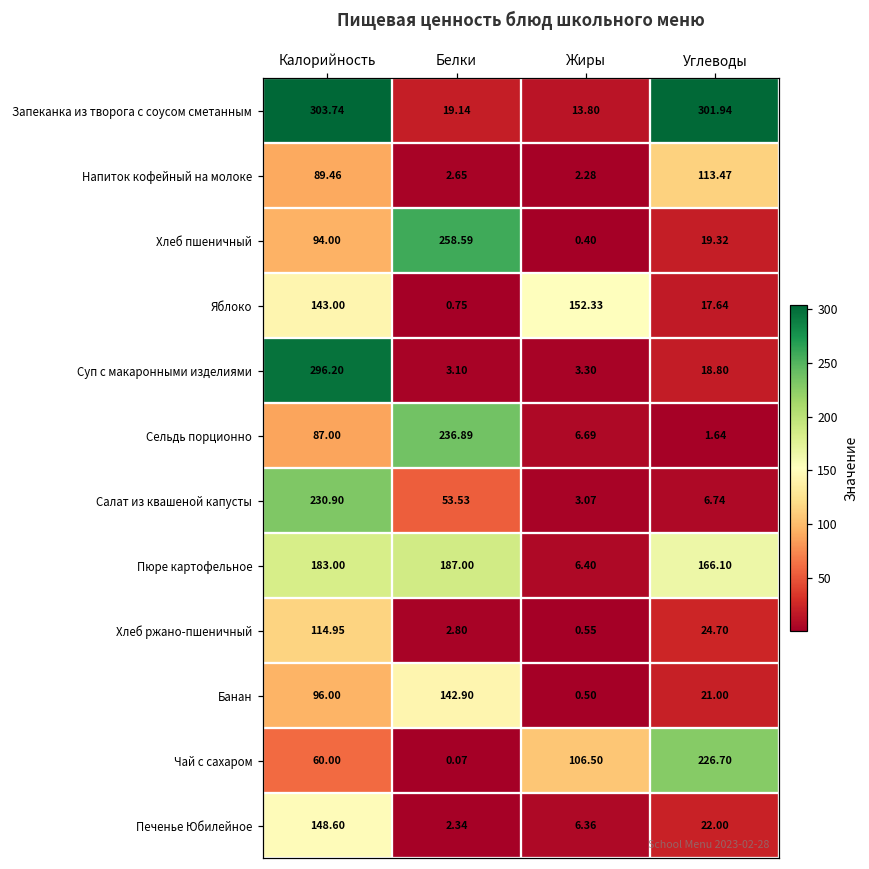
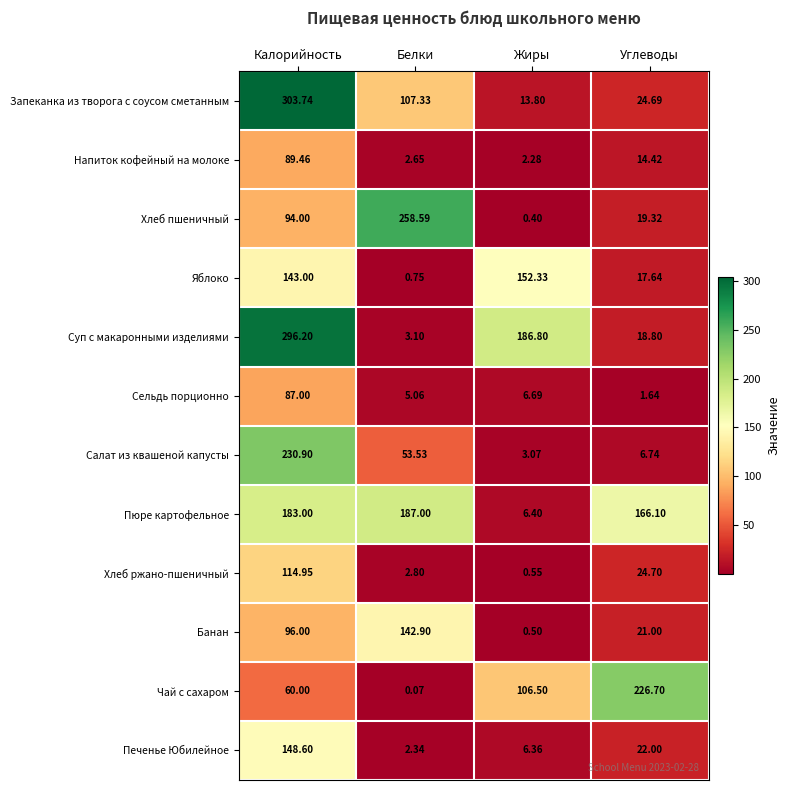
  {
    "Запеканка из творога с соусом сметанным": {
      "Калорийность": 303.74,
-     "Белки": 19.14,
+     "Белки": 107.33,
      "Жиры": 13.80,
-     "Углеводы": 301.94
+     "Углеводы": 24.69
    },
    "Напиток кофейный на молоке": {
      "Калорийность": 89.46,
      "Белки": 2.65,
      "Жиры": 2.28,
-     "Углеводы": 113.47
+     "Углеводы": 14.42
    },
    "Хлеб пшеничный": {
      "Калорийность": 94.00,
      "Белки": 258.59,
      "Жиры": 0.40,
      "Углеводы": 19.32
    },
    "Яблоко": {
      "Калорийность": 143.00,
      "Белки": 0.75,
      "Жиры": 152.33,
      "Углеводы": 17.64
    },
    "Суп с макаронными изделиями": {
      "Калорийность": 296.20,
      "Белки": 3.10,
-     "Жиры": 3.30,
+     "Жиры": 186.80,
      "Углеводы": 18.80
    },
    "Сельдь порционно": {
      "Калорийность": 87.00,
-     "Белки": 236.89,
+     "Белки": 5.06,
      "Жиры": 6.69,
      "Углеводы": 1.64
    },
    "Салат из квашеной капусты": {
      "Калорийность": 230.90,
      "Белки": 53.53,
      "Жиры": 3.07,
      "Углеводы": 6.74
    },
    "Пюре картофельное": {
      "Калорийность": 183.00,
      "Белки": 187.00,
      "Жиры": 6.40,
      "Углеводы": 166.10
    },
    "Хлеб ржано-пшеничный": {
      "Калорийность": 114.95,
      "Белки": 2.80,
      "Жиры": 0.55,
      "Углеводы": 24.70
    },
    "Банан": {
      "Калорийность": 96.00,
      "Белки": 142.90,
      "Жиры": 0.50,
      "Углеводы": 21.00
    },
    "Чай с сахаром": {
      "Калорийность": 60.00,
      "Белки": 0.07,
      "Жиры": 106.50,
      "Углеводы": 226.70
    },
    "Печенье Юбилейное": {
      "Калорийность": 148.60,
      "Белки": 2.34,
      "Жиры": 6.36
    }
  }
